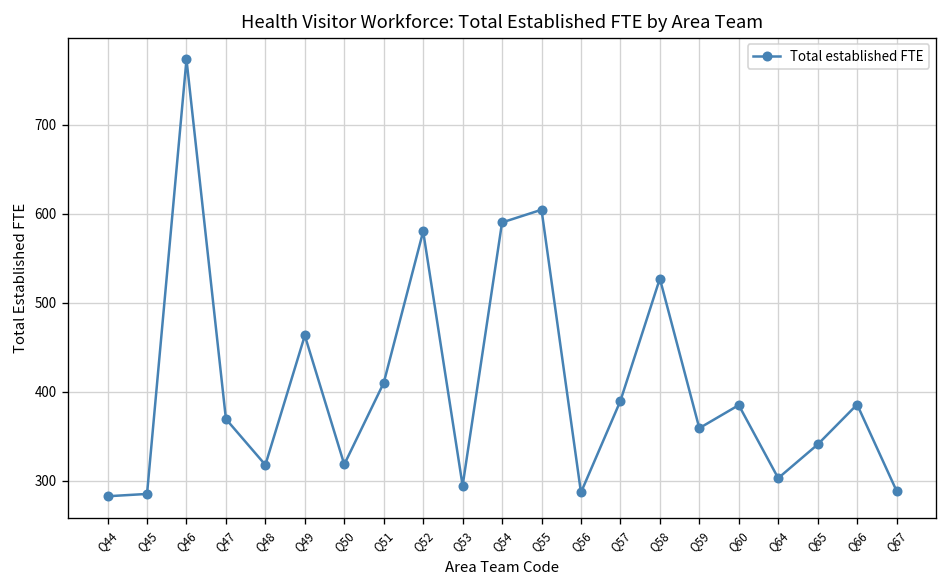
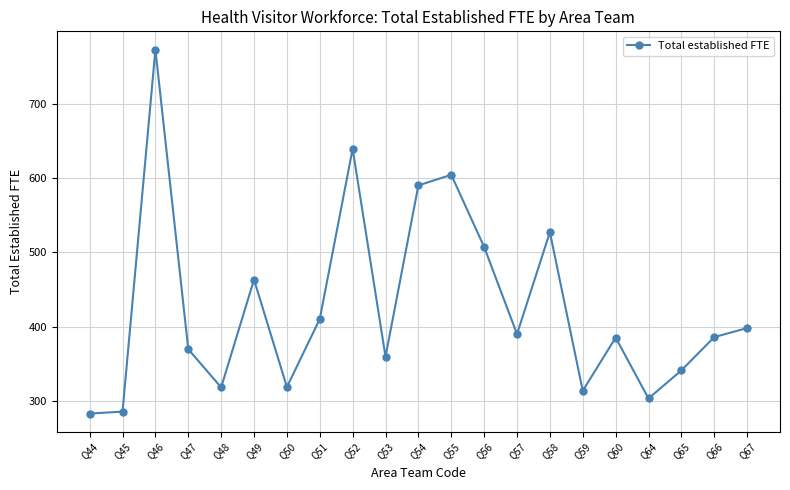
  {
    "Q44": 280,
    "Q45": 290,
    "Q46": 770,
    "Q47": 370,
    "Q48": 320,
    "Q49": 460,
    "Q50": 320,
    "Q51": 410,
-   "Q52": 580,
-   "Q53": 290,
+   "Q52": 640,
+   "Q53": 360,
    "Q54": 590,
    "Q55": 600,
-   "Q56": 290,
+   "Q56": 510,
    "Q57": 390,
    "Q58": 530,
-   "Q59": 360,
+   "Q59": 310,
    "Q60": 390,
    "Q64": 300,
    "Q65": 340,
    "Q66": 390,
-   "Q67": 290
+   "Q67": 400
  }
